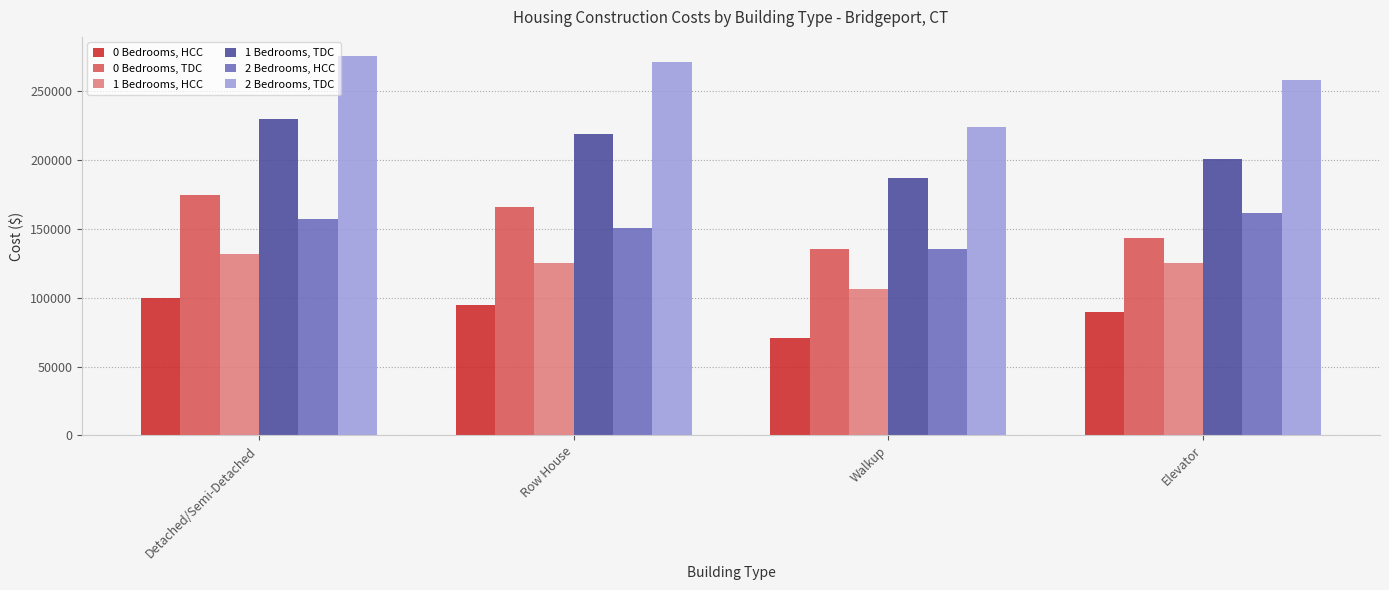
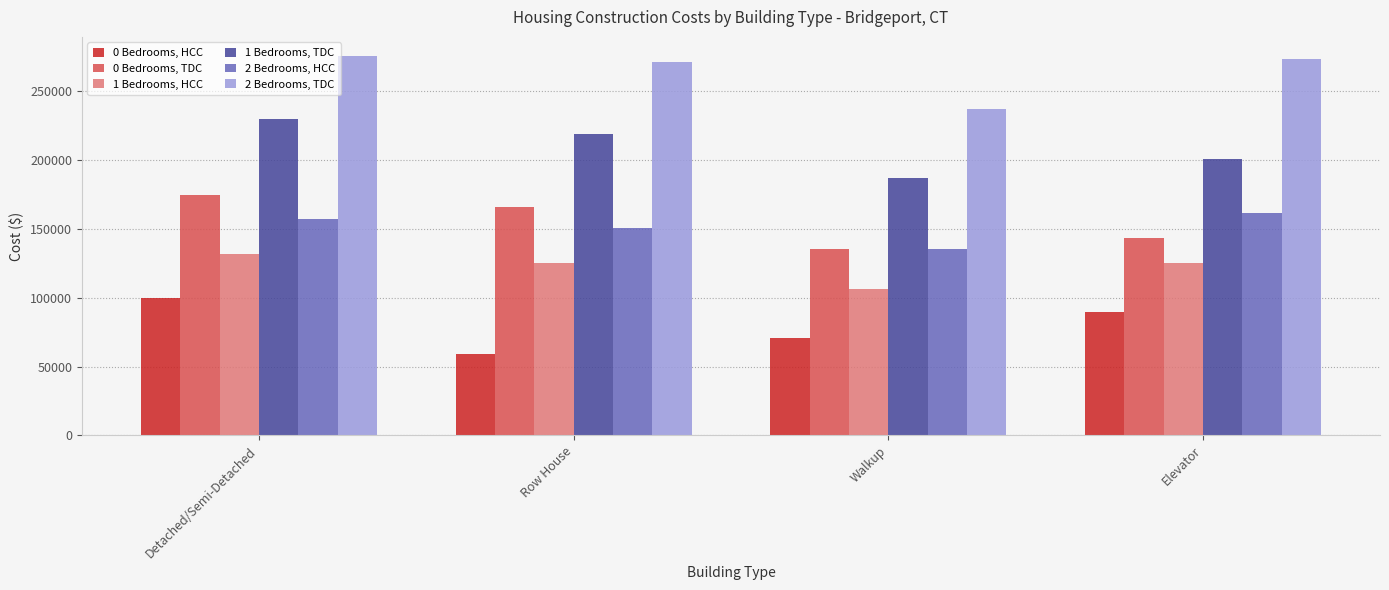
  {
    "0 Bedrooms, HCC": {
      "Detached/Semi-Detached": 100000,
-     "Row House": 95000,
+     "Row House": 59000,
      "Walkup": 71000,
      "Elevator": 90000
    },
    "2 Bedrooms, TDC": {
      "Detached/Semi-Detached": 275000,
      "Row House": 271000,
-     "Walkup": 224000,
-     "Elevator": 258000
+     "Walkup": 236000,
+     "Elevator": 273000
    }
  }
